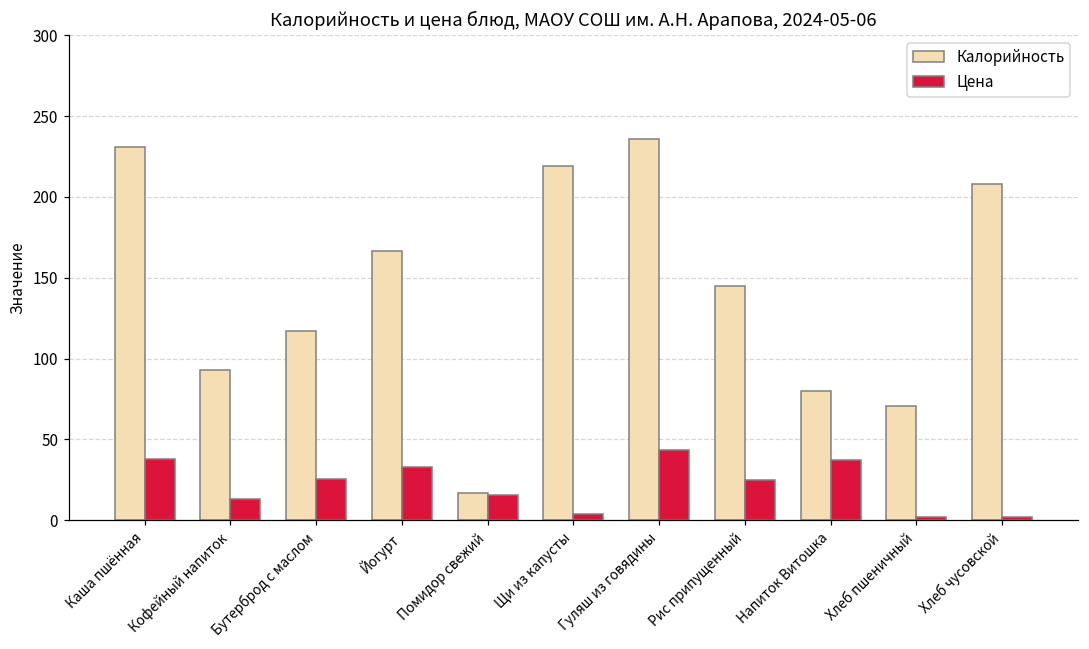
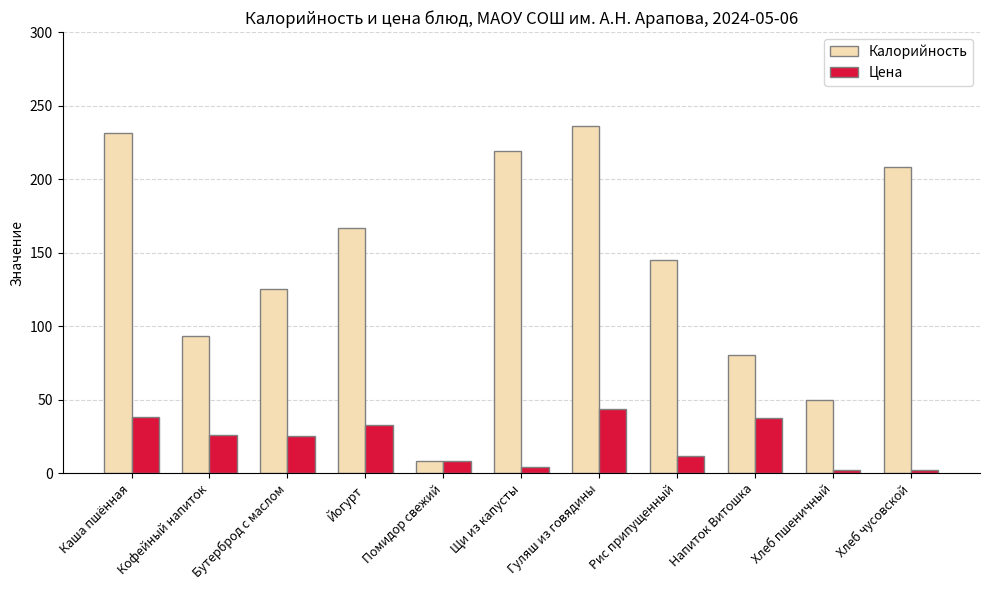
  {
    "Калорийность": {
      "Каша пшённая": 231,
      "Кофейный напиток": 93,
-     "Бутерброд с маслом": 117,
+     "Бутерброд с маслом": 125,
      "Йогурт": 167,
-     "Помидор свежий": 17,
+     "Помидор свежий": 8,
      "Щи из капусты": 219,
      "Гуляш из говядины": 236,
      "Рис припущенный": 145,
      "Напиток Витошка": 80,
-     "Хлеб пшеничный": 71,
+     "Хлеб пшеничный": 50,
      "Хлеб чусовской": 208
    },
    "Цена": {
      "Каша пшённая": 38,
-     "Кофейный напиток": 13,
+     "Кофейный напиток": 26,
      "Бутерброд с маслом": 25,
      "Йогурт": 33,
-     "Помидор свежий": 16,
+     "Помидор свежий": 8,
      "Щи из капусты": 4,
      "Гуляш из говядины": 44,
-     "Рис припущенный": 25,
+     "Рис припущенный": 11,
      "Напиток Витошка": 37,
      "Хлеб пшеничный": 2,
      "Хлеб чусовской": 2
    }
  }
